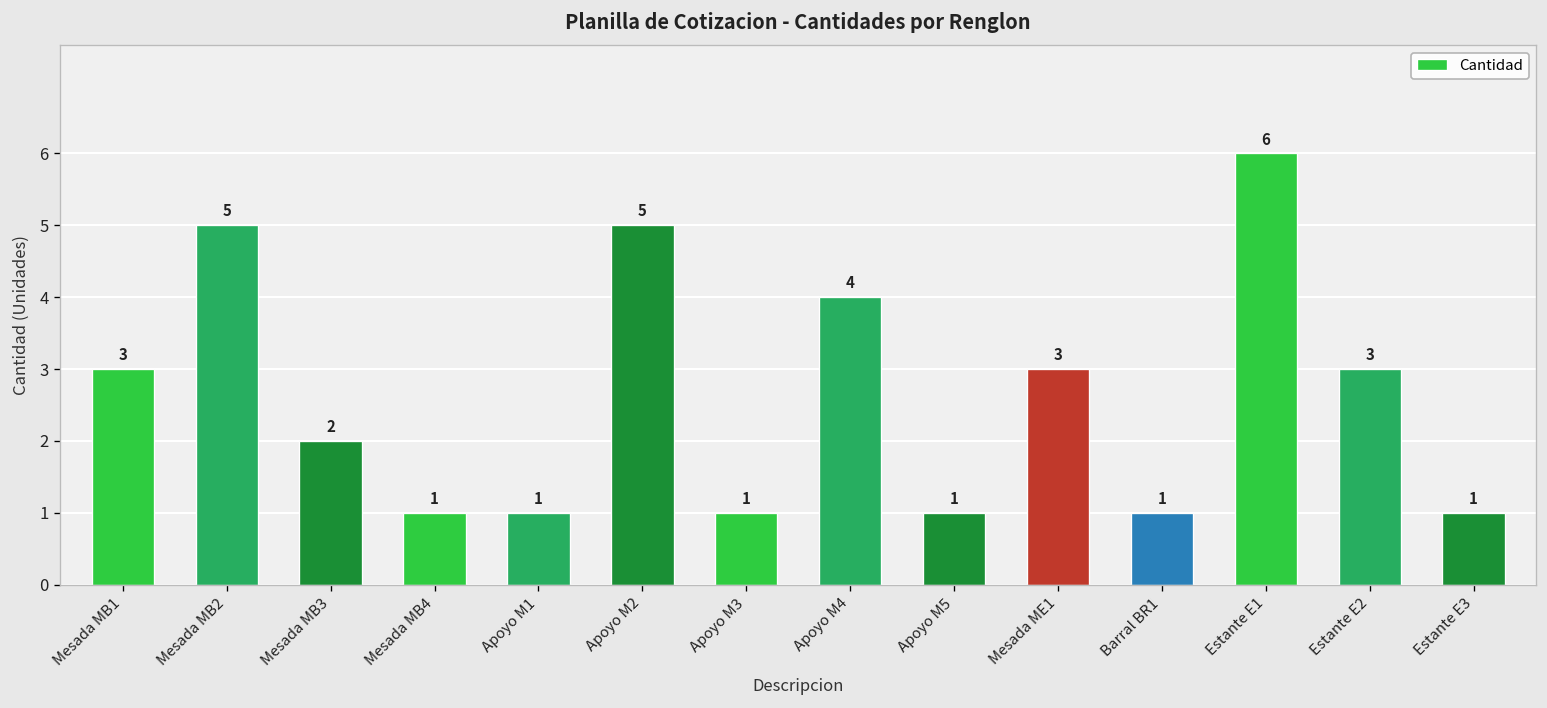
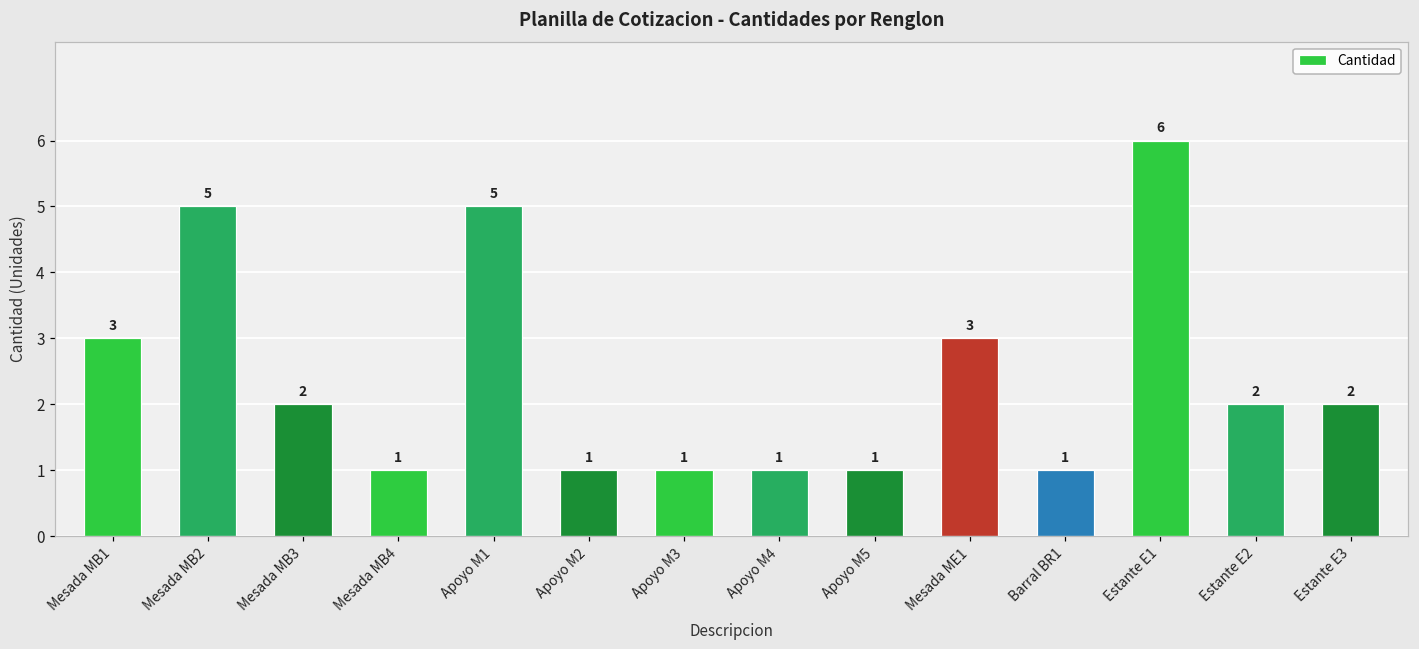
  {
    "Mesada MB1": 3,
    "Mesada MB2": 5,
    "Mesada MB3": 2,
    "Mesada MB4": 1,
-   "Apoyo M1": 1,
-   "Apoyo M2": 5,
+   "Apoyo M1": 5,
+   "Apoyo M2": 1,
    "Apoyo M3": 1,
-   "Apoyo M4": 4,
+   "Apoyo M4": 1,
    "Apoyo M5": 1,
    "Mesada ME1": 3,
    "Barral BR1": 1,
    "Estante E1": 6,
-   "Estante E2": 3,
-   "Estante E3": 1
+   "Estante E2": 2,
+   "Estante E3": 2
  }
